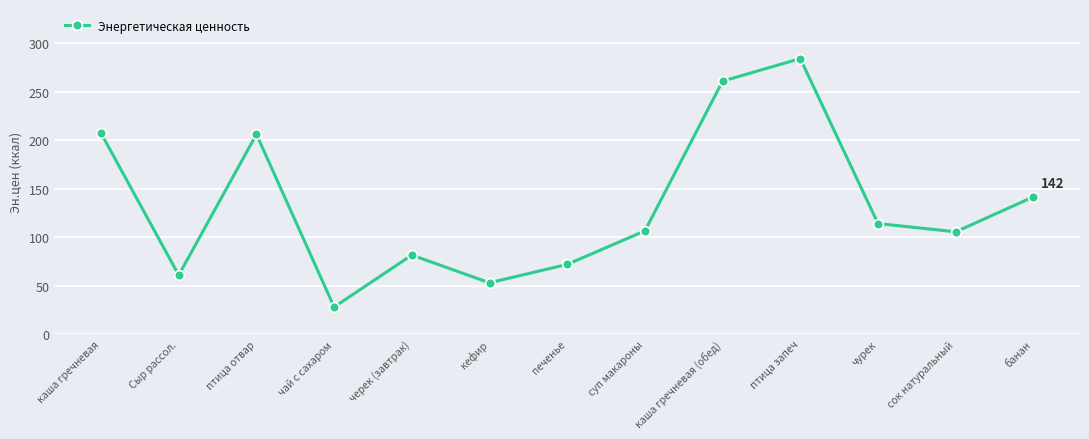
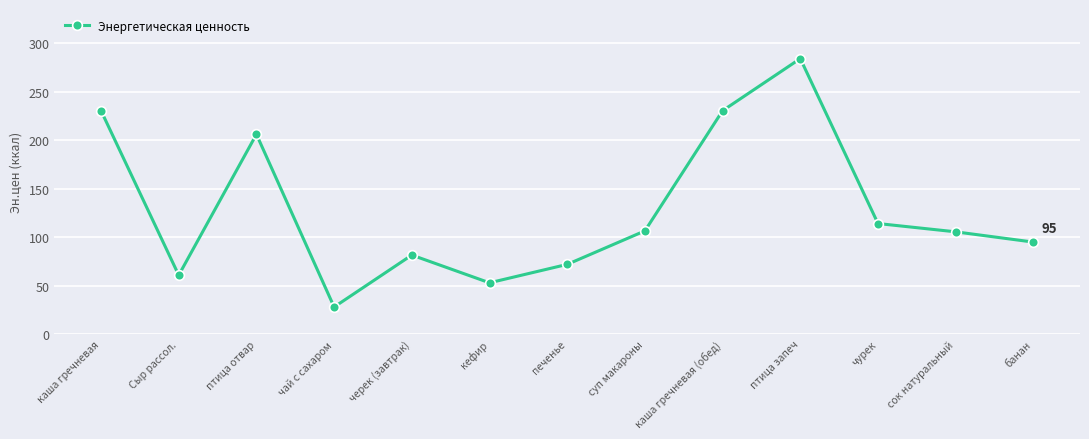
  {
-   "каша гречневая": 210,
-   "каша гречневая (обед)": 260,
-   "банан": 142
+   "каша гречневая": 230,
+   "каша гречневая (обед)": 230,
+   "банан": 95
  }
